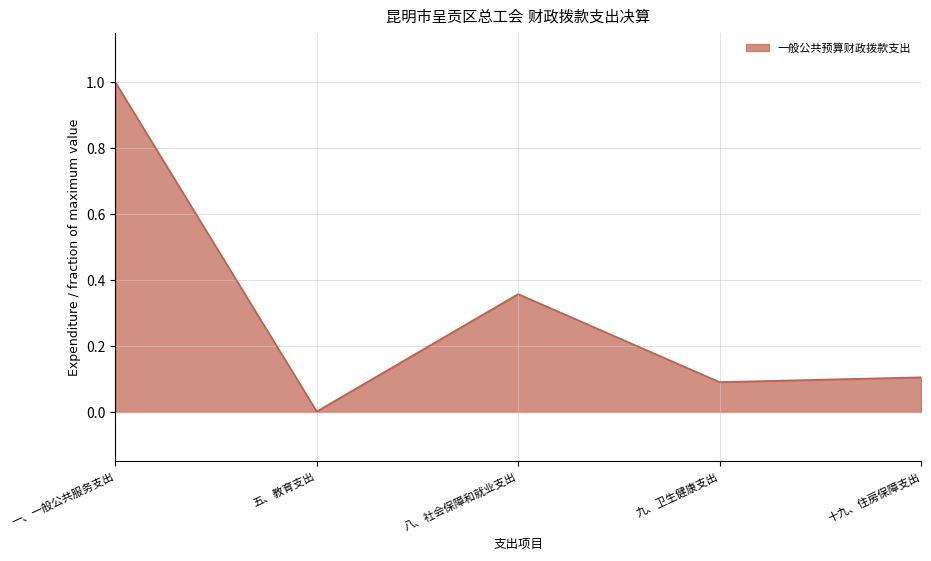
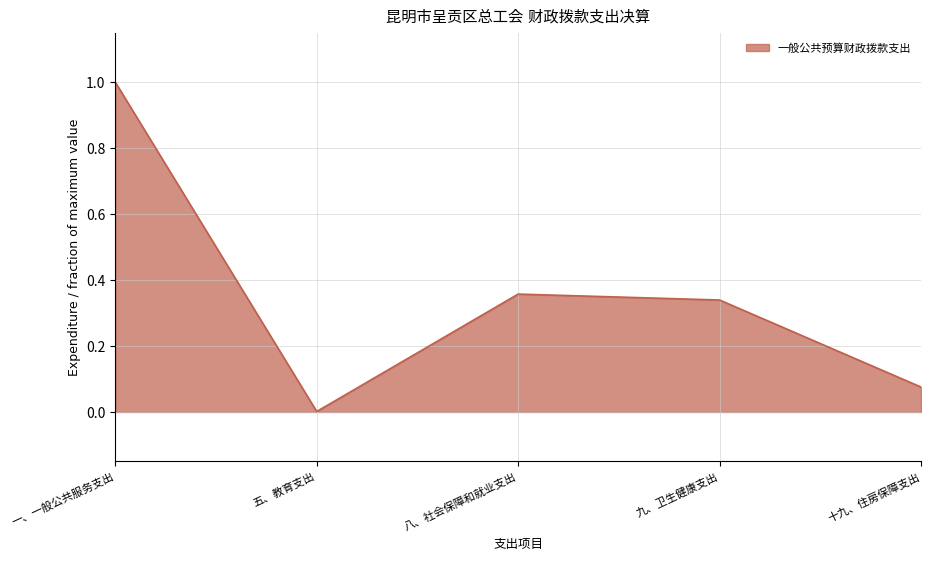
  {
    "一、一般公共服务支出": 1.00,
    "五、教育支出": 0.00,
    "八、社会保障和就业支出": 0.36,
-   "九、卫生健康支出": 0.09,
-   "十九、住房保障支出": 0.11
+   "九、卫生健康支出": 0.34,
+   "十九、住房保障支出": 0.08
  }
